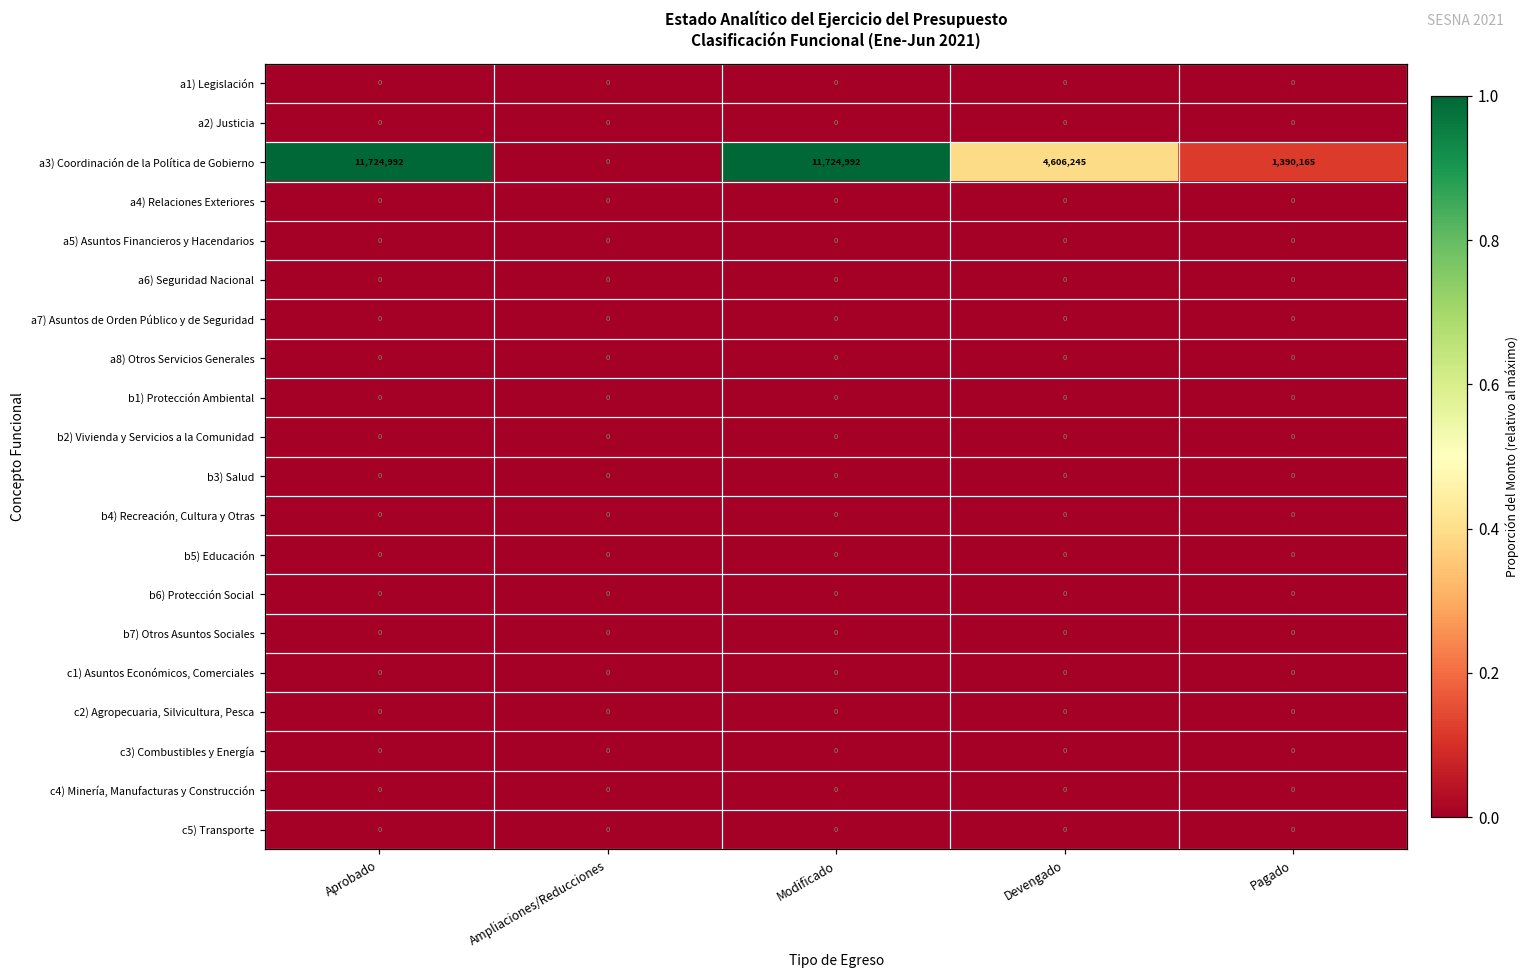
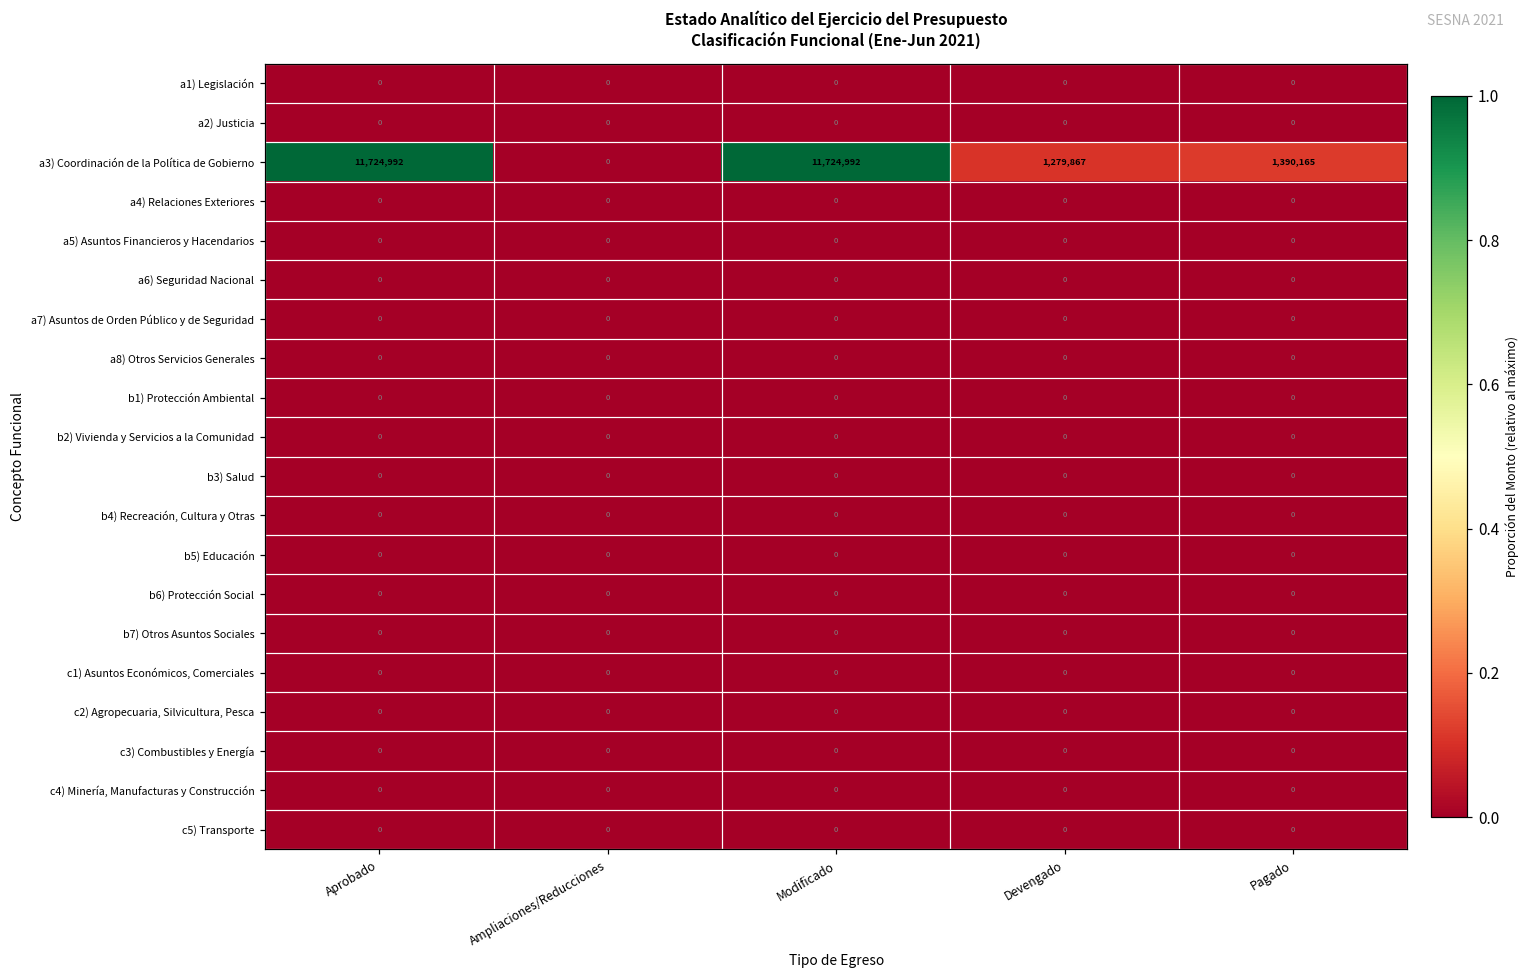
  {
    "a1) Legislación": {
      "Aprobado": "0",
      "Ampliaciones/Reducciones": "0",
      "Modificado": "0",
      "Devengado": "0",
      "Pagado": "0"
    },
    "a2) Justicia": {
      "Aprobado": "0",
      "Ampliaciones/Reducciones": "0",
      "Modificado": "0",
      "Devengado": "0",
      "Pagado": "0"
    },
    "a3) Coordinación de la Política de Gobierno": {
      "Aprobado": "11,724,992",
      "Ampliaciones/Reducciones": "0",
      "Modificado": "11,724,992",
-     "Devengado": "4,606,245",
+     "Devengado": "1,279,867",
      "Pagado": "1,390,165"
    },
    "a4) Relaciones Exteriores": {
      "Aprobado": "0",
      "Ampliaciones/Reducciones": "0",
      "Modificado": "0",
      "Devengado": "0",
      "Pagado": "0"
    },
    "a5) Asuntos Financieros y Hacendarios": {
      "Aprobado": "0",
      "Ampliaciones/Reducciones": "0",
      "Modificado": "0",
      "Devengado": "0",
      "Pagado": "0"
    },
    "a6) Seguridad Nacional": {
      "Aprobado": "0",
      "Ampliaciones/Reducciones": "0",
      "Modificado": "0",
      "Devengado": "0",
      "Pagado": "0"
    },
    "a7) Asuntos de Orden Público y de Seguridad": {
      "Aprobado": "0",
      "Ampliaciones/Reducciones": "0",
      "Modificado": "0",
      "Devengado": "0",
      "Pagado": "0"
    },
    "a8) Otros Servicios Generales": {
      "Aprobado": "0",
      "Ampliaciones/Reducciones": "0",
      "Modificado": "0",
      "Devengado": "0",
      "Pagado": "0"
    },
    "b1) Protección Ambiental": {
      "Aprobado": "0",
      "Ampliaciones/Reducciones": "0",
      "Modificado": "0",
      "Devengado": "0",
      "Pagado": "0"
    },
    "b2) Vivienda y Servicios a la Comunidad": {
      "Aprobado": "0",
      "Ampliaciones/Reducciones": "0",
      "Modificado": "0",
      "Devengado": "0",
      "Pagado": "0"
    },
    "b3) Salud": {
      "Aprobado": "0",
      "Ampliaciones/Reducciones": "0",
      "Modificado": "0",
      "Devengado": "0",
      "Pagado": "0"
    },
    "b4) Recreación, Cultura y Otras": {
      "Aprobado": "0",
      "Ampliaciones/Reducciones": "0",
      "Modificado": "0",
      "Devengado": "0",
      "Pagado": "0"
    },
    "b5) Educación": {
      "Aprobado": "0",
      "Ampliaciones/Reducciones": "0",
      "Modificado": "0",
      "Devengado": "0",
      "Pagado": "0"
    },
    "b6) Protección Social": {
      "Aprobado": "0",
      "Ampliaciones/Reducciones": "0",
      "Modificado": "0",
      "Devengado": "0",
      "Pagado": "0"
    },
    "b7) Otros Asuntos Sociales": {
      "Aprobado": "0",
      "Ampliaciones/Reducciones": "0",
      "Modificado": "0",
      "Devengado": "0",
      "Pagado": "0"
    },
    "c1) Asuntos Económicos, Comerciales": {
      "Aprobado": "0",
      "Ampliaciones/Reducciones": "0",
      "Modificado": "0",
      "Devengado": "0",
      "Pagado": "0"
    },
    "c2) Agropecuaria, Silvicultura, Pesca": {
      "Aprobado": "0",
      "Ampliaciones/Reducciones": "0",
      "Modificado": "0",
      "Devengado": "0",
      "Pagado": "0"
    },
    "c3) Combustibles y Energía": {
      "Aprobado": "0",
      "Ampliaciones/Reducciones": "0",
      "Modificado": "0",
      "Devengado": "0",
      "Pagado": "0"
    },
    "c4) Minería, Manufacturas y Construcción": {
      "Aprobado": "0",
      "Ampliaciones/Reducciones": "0",
      "Modificado": "0",
      "Devengado": "0",
      "Pagado": "0"
    },
    "c5) Transporte": {
      "Aprobado": "0",
      "Ampliaciones/Reducciones": "0",
      "Modificado": "0",
      "Devengado": "0",
      "Pagado": "0"
    }
  }
